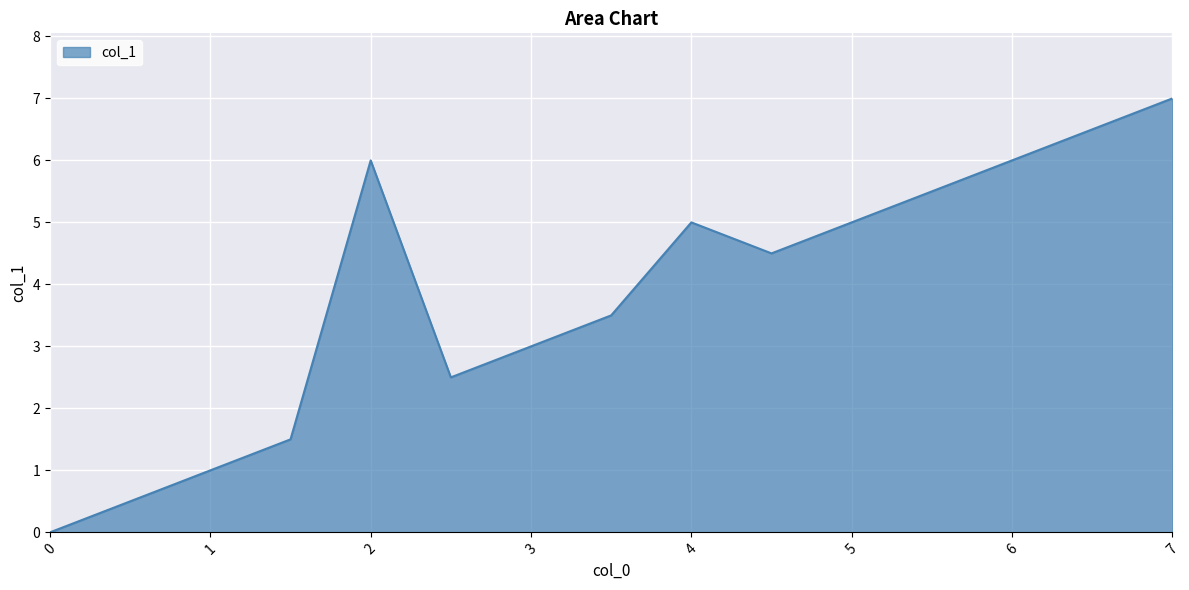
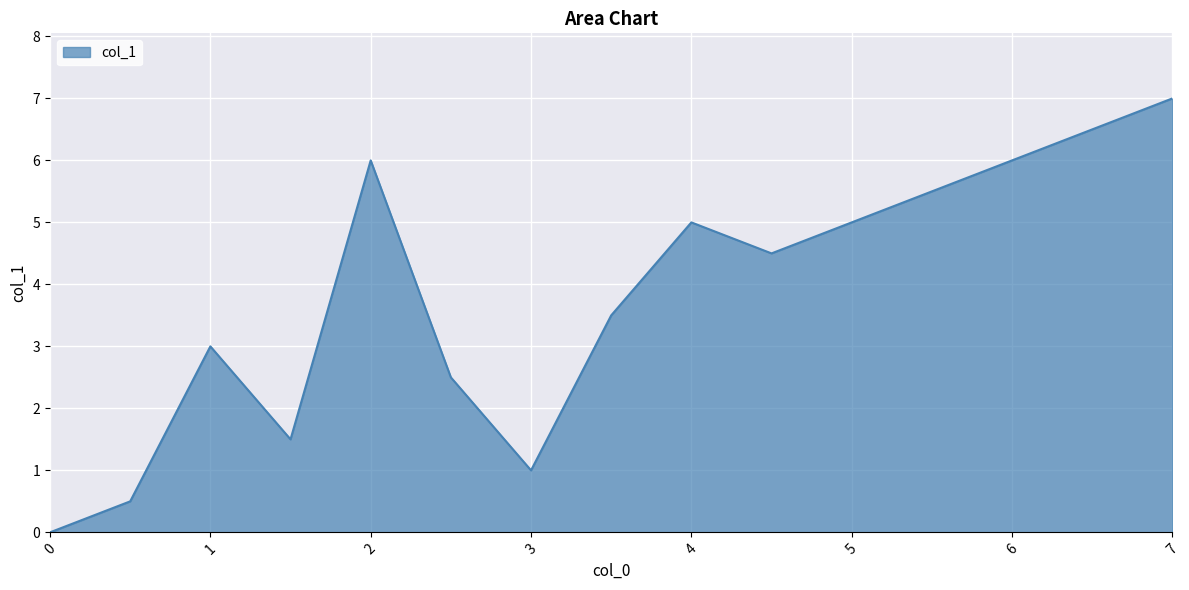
  {
    "0": 0,
-   "1": 1,
+   "1": 3,
    "2": 6,
-   "3": 3,
+   "3": 1,
    "4": 5,
    "5": 5,
    "6": 6,
    "7": 7
  }
